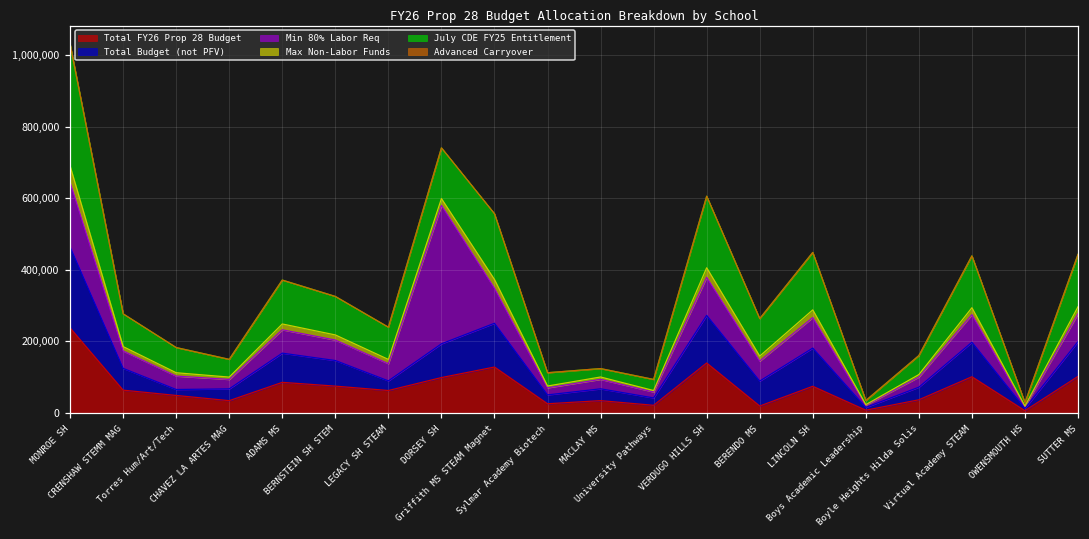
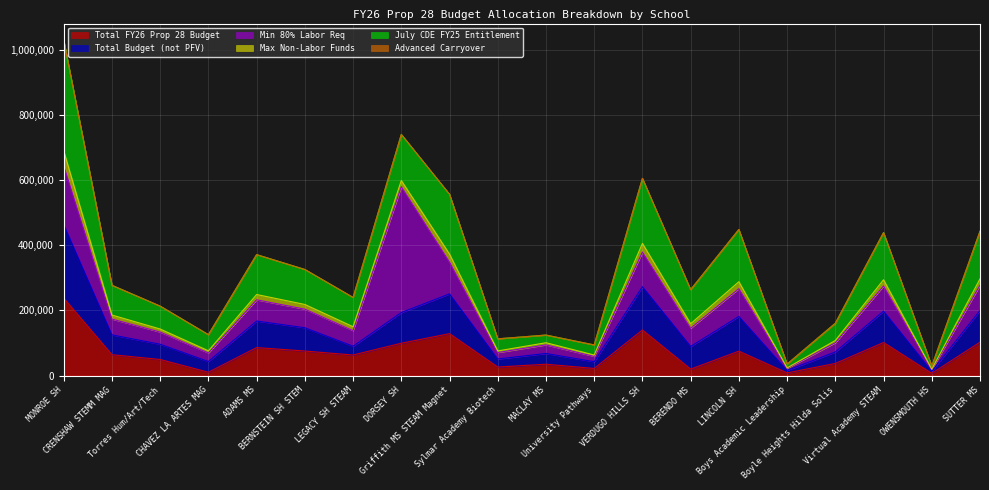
  {
    "Total FY26 Prop 28 Budget": {
      "MONROE SH": "240,000",
      "CRENSHAW STEMM MAG": "60,000",
      "Torres Hum/Art/Tech": "50,000",
-     "CHAVEZ LA ARTES MAG": "30,000",
+     "CHAVEZ LA ARTES MAG": "10,000",
      "ADAMS MS": "90,000",
      "BERNSTEIN SH STEM": "80,000",
      "LEGACY SH STEAM": "60,000",
      "DORSEY SH": "100,000",
      "Griffith MS STEAM Magnet": "130,000",
      "Sylmar Academy Biotech": "30,000",
      "MACLAY MS": "30,000",
      "University Pathways": "20,000",
      "VERDUGO HILLS SH": "140,000",
      "BERENDO MS": "20,000",
      "LINCOLN SH": "70,000",
      "Boyle Heights Hilda Solis": "40,000",
      "Virtual Academy STEAM": "100,000",
      "SUTTER MS": "100,000"
    },
    "Total Budget (not PFV)": {
      "MONROE SH": "230,000",
      "CRENSHAW STEMM MAG": "60,000",
-     "Torres Hum/Art/Tech": "20,000",
+     "Torres Hum/Art/Tech": "50,000",
      "CHAVEZ LA ARTES MAG": "30,000",
      "ADAMS MS": "80,000",
      "BERNSTEIN SH STEM": "70,000",
      "LEGACY SH STEAM": "30,000",
      "DORSEY SH": "90,000",
      "Griffith MS STEAM Magnet": "120,000",
      "Sylmar Academy Biotech": "20,000",
      "MACLAY MS": "30,000",
      "University Pathways": "20,000",
      "VERDUGO HILLS SH": "130,000",
      "BERENDO MS": "70,000",
      "LINCOLN SH": "110,000",
      "Boyle Heights Hilda Solis": "40,000",
      "Virtual Academy STEAM": "100,000",
      "SUTTER MS": "100,000"
    },
    "Min 80% Labor Req": {
      "MONROE SH": "180,000",
      "CRENSHAW STEMM MAG": "50,000",
      "Torres Hum/Art/Tech": "40,000",
      "ADAMS MS": "70,000",
      "BERNSTEIN SH STEM": "60,000",
      "LEGACY SH STEAM": "50,000",
      "DORSEY SH": "390,000",
      "Griffith MS STEAM Magnet": "100,000",
      "VERDUGO HILLS SH": "110,000",
      "BERENDO MS": "60,000",
      "LINCOLN SH": "90,000",
      "Virtual Academy STEAM": "80,000",
      "SUTTER MS": "80,000"
    },
    "Max Non-Labor Funds": {
      "MONROE SH": "50,000",
      "CRENSHAW STEMM MAG": "10,000",
      "Torres Hum/Art/Tech": "10,000",
      "ADAMS MS": "20,000",
      "BERNSTEIN SH STEM": "10,000",
      "LEGACY SH STEAM": "10,000",
      "DORSEY SH": "20,000",
      "Griffith MS STEAM Magnet": "20,000",
      "VERDUGO HILLS SH": "30,000",
      "BERENDO MS": "10,000",
      "LINCOLN SH": "20,000",
      "Virtual Academy STEAM": "20,000",
      "SUTTER MS": "20,000"
    }
  }
